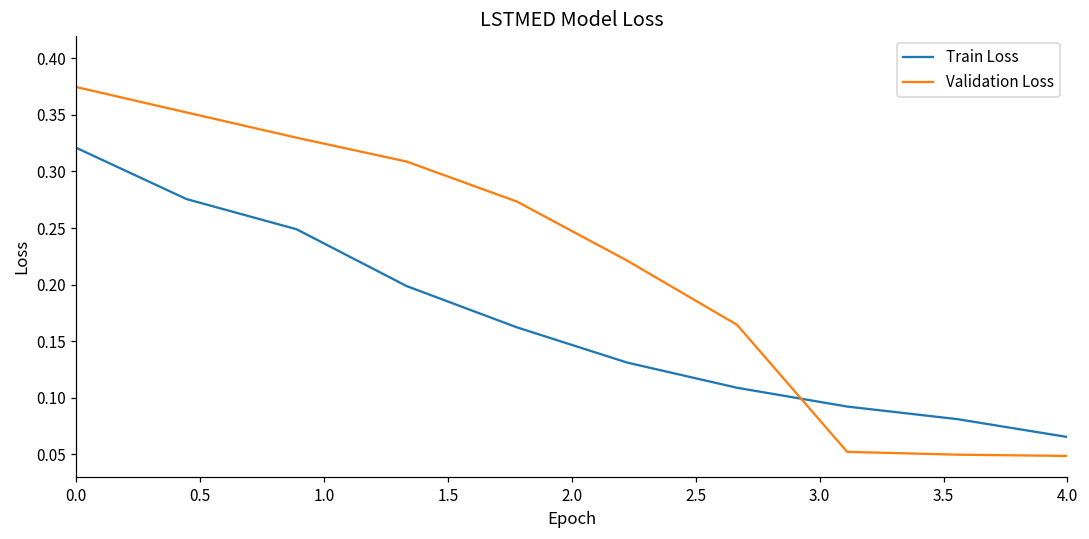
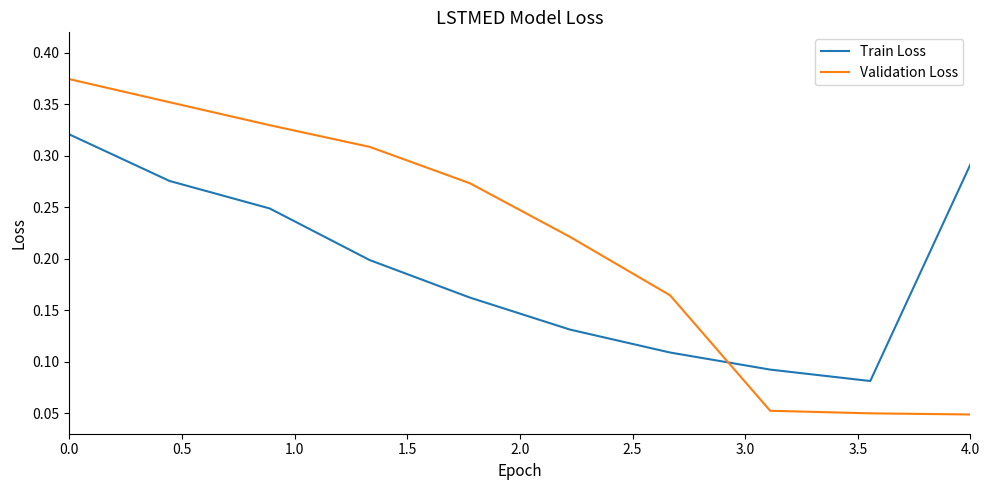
  {
    "Train Loss": {
      "0.0": 0.321,
-     "4.0": 0.065
+     "4.0": 0.292
    },
    "Validation Loss": {
      "0.0": 0.375,
      "4.0": 0.049
    }
  }
